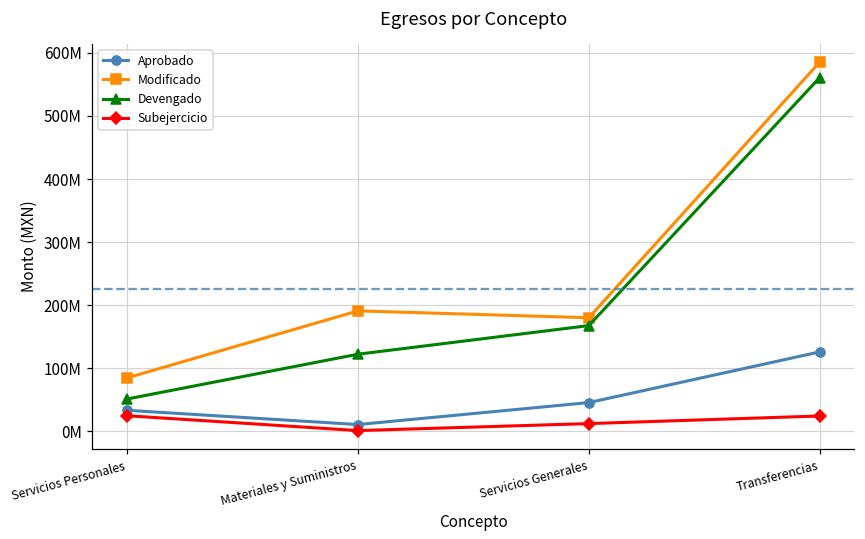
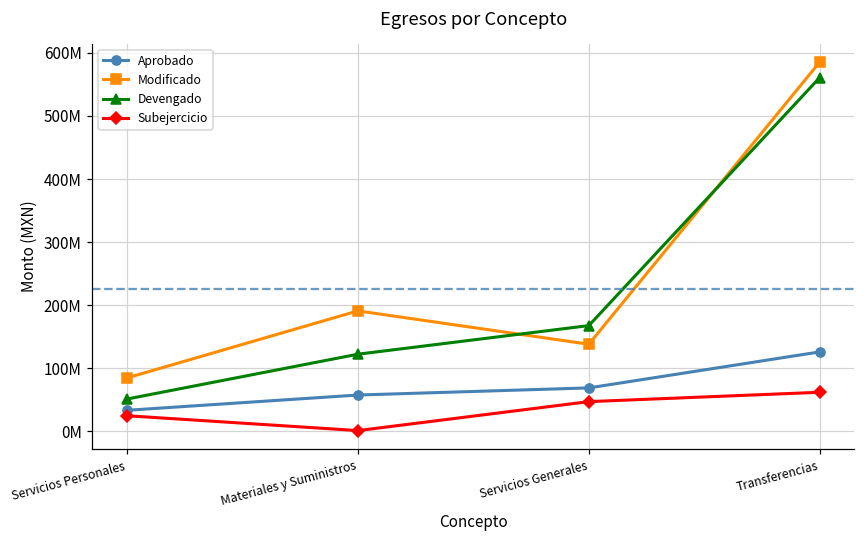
  {
    "Aprobado": {
      "Servicios Personales": 30000000,
-     "Materiales y Suministros": 10000000,
-     "Servicios Generales": 50000000,
+     "Materiales y Suministros": 60000000,
+     "Servicios Generales": 70000000,
      "Transferencias": 130000000
    },
    "Modificado": {
      "Servicios Personales": 80000000,
      "Materiales y Suministros": 190000000,
-     "Servicios Generales": 180000000,
+     "Servicios Generales": 140000000,
      "Transferencias": 590000000
    },
    "Devengado": {
      "Servicios Personales": 50000000,
      "Materiales y Suministros": 120000000,
      "Servicios Generales": 170000000,
      "Transferencias": 560000000
    },
    "Subejercicio": {
      "Servicios Personales": 20000000,
      "Materiales y Suministros": 0,
-     "Servicios Generales": 10000000,
-     "Transferencias": 20000000
+     "Servicios Generales": 50000000,
+     "Transferencias": 60000000
    }
  }
